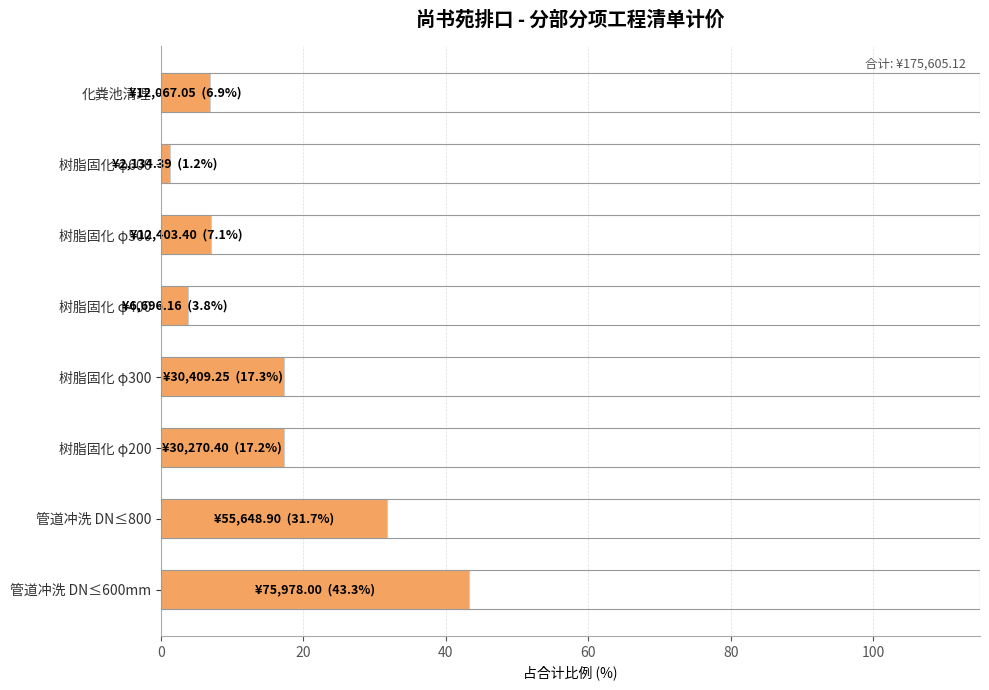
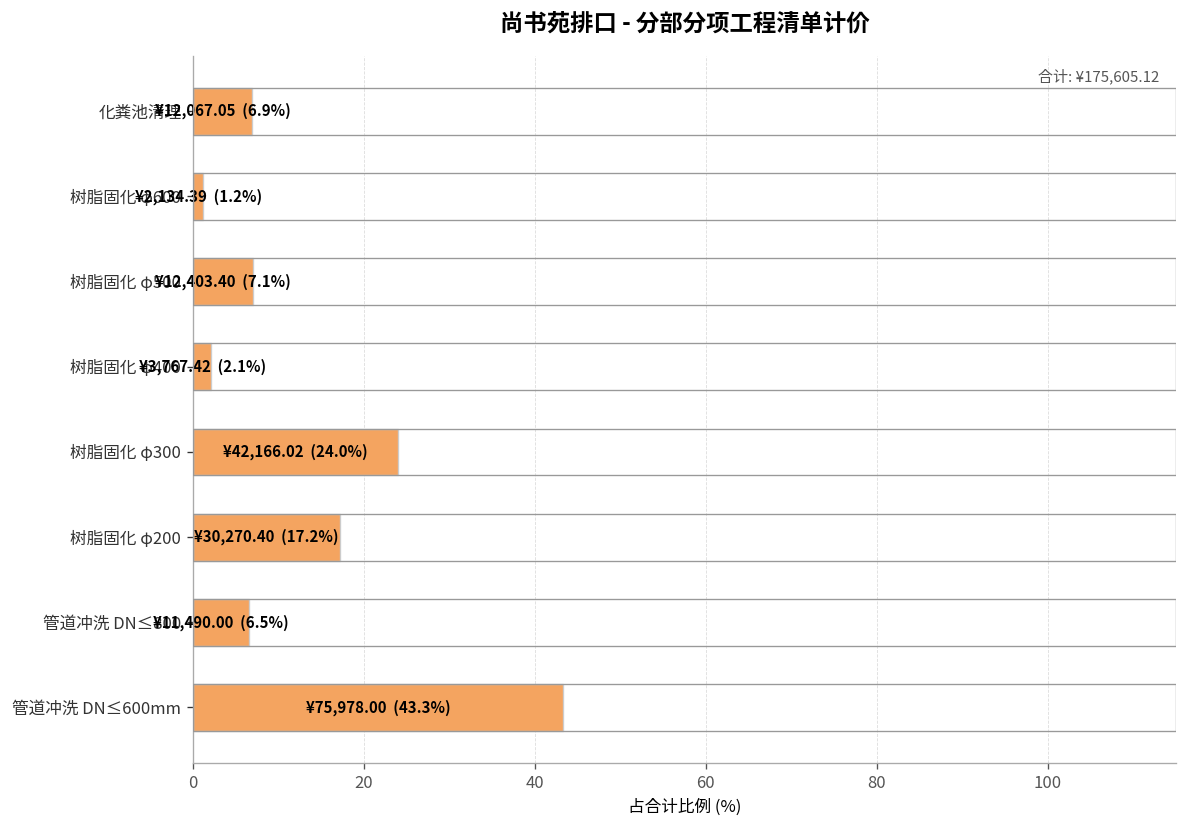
  {
    "化粪池清理": "(6.9%)",
    "树脂固化 φ600": "(1.2%)",
    "树脂固化 φ500": "(7.1%)",
-   "树脂固化 φ400": "¥6,696.16 (3.8%)",
-   "树脂固化 φ300": "¥30,409.25 (17.3%)",
+   "树脂固化 φ400": "¥3,767.42 (2.1%)",
+   "树脂固化 φ300": "¥42,166.02 (24.0%)",
    "树脂固化 φ200": "(17.2%)",
-   "管道冲洗 DN≤800": "¥55,648.90 (31.7%)",
+   "管道冲洗 DN≤800": "¥11,490.00 (6.5%)",
    "管道冲洗 DN≤600mm": "(43.3%)"
  }
